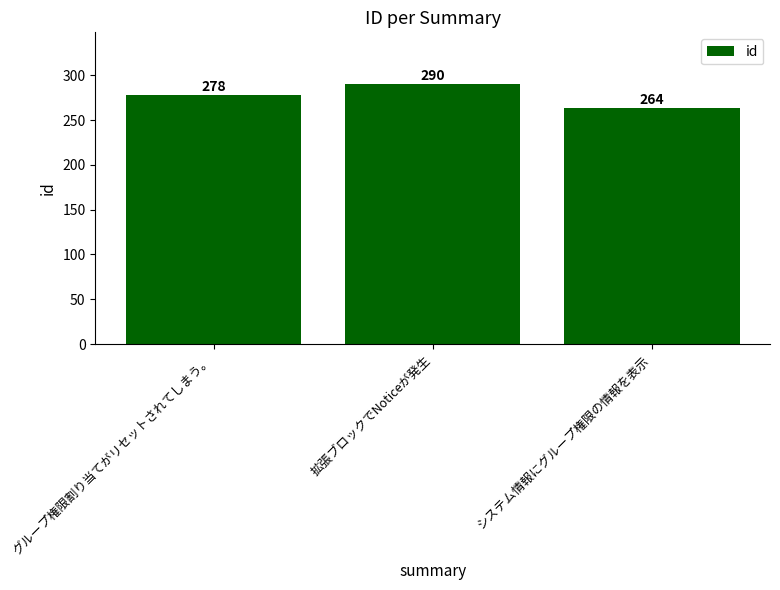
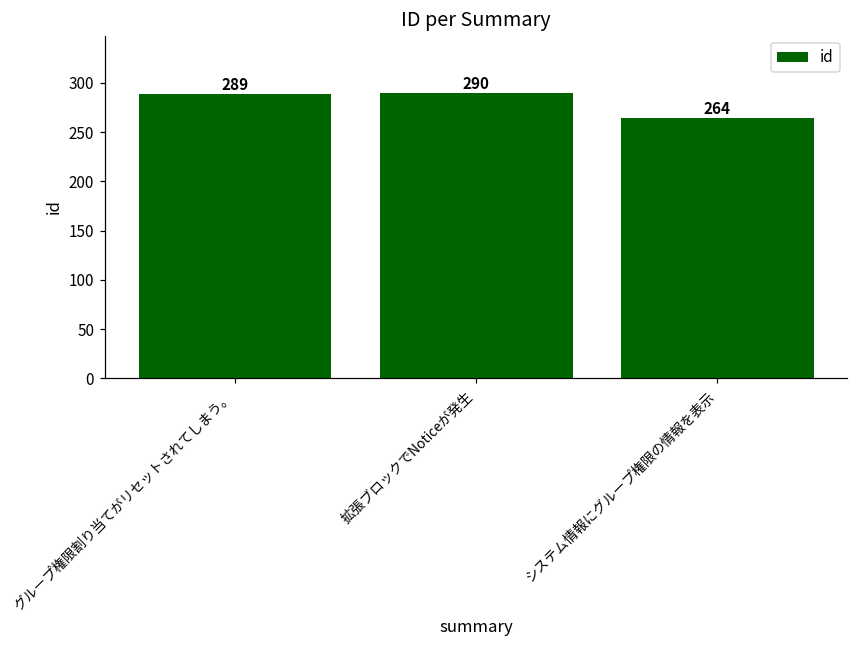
  {
-   "グループ権限割り当てがリセットされてしまう。": 278,
+   "グループ権限割り当てがリセットされてしまう。": 289,
    "拡張ブロックでNoticeが発生": 290,
    "システム情報にグループ権限の情報を表示": 264
  }
